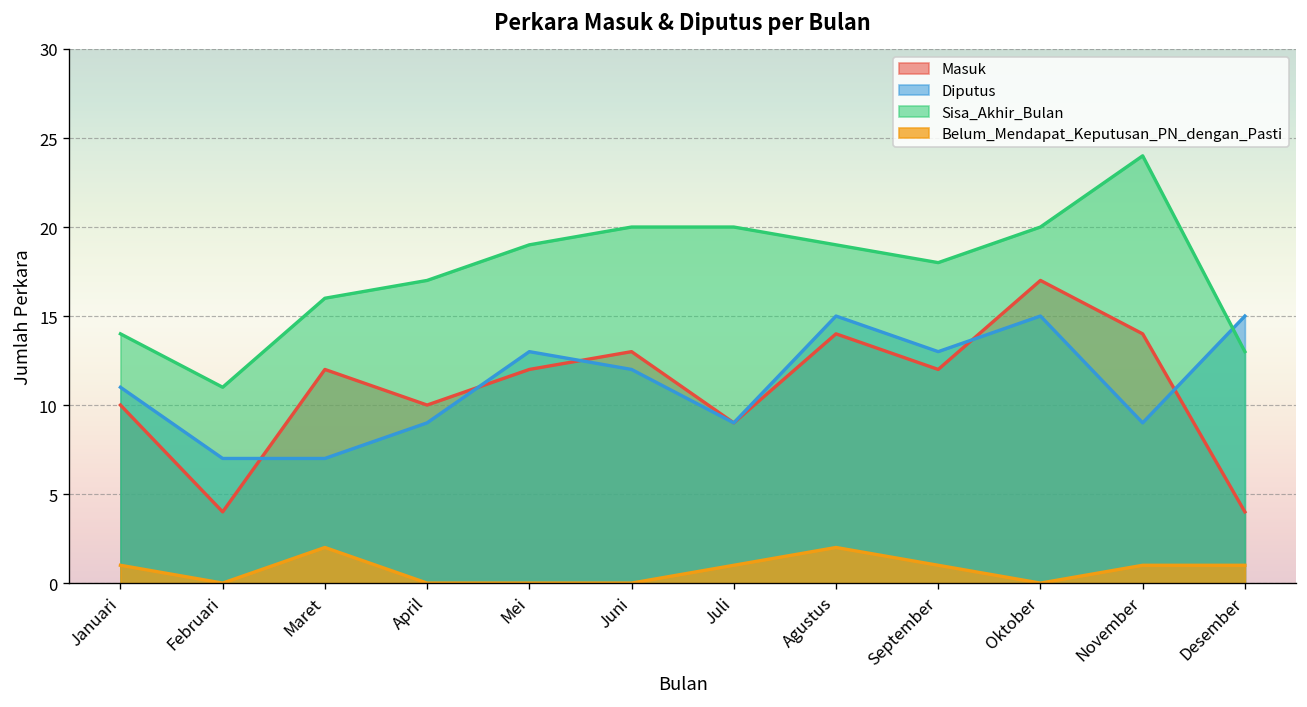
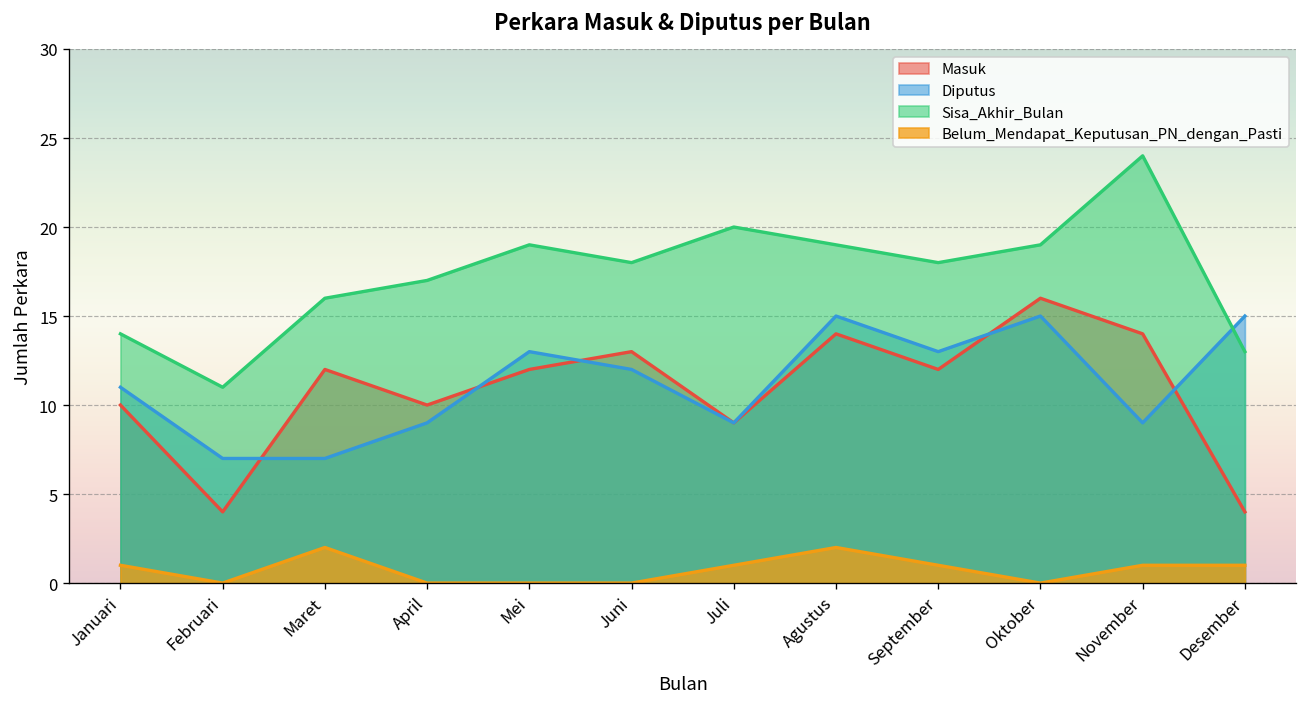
  {
    "Masuk": {
      "Januari": 10,
      "Februari": 4,
      "Maret": 12,
      "April": 10,
      "Mei": 12,
      "Juni": 13,
      "Agustus": 14,
      "September": 12,
-     "Oktober": 17,
+     "Oktober": 16,
      "November": 14,
      "Desember": 4
    },
    "Diputus": {
      "Januari": 11,
      "Februari": 7,
      "Maret": 7,
      "April": 9,
      "Mei": 13,
      "Juni": 12,
      "Agustus": 15,
      "September": 13,
      "Oktober": 15,
      "November": 9,
      "Desember": 15
    },
    "Sisa_Akhir_Bulan": {
      "Januari": 14,
      "Februari": 11,
      "Maret": 16,
      "April": 17,
      "Mei": 19,
-     "Juni": 20,
+     "Juni": 18,
      "Juli": 20,
      "Agustus": 19,
      "September": 18,
-     "Oktober": 20,
+     "Oktober": 19,
      "November": 24,
      "Desember": 13
    },
    "Belum_Mendapat_Keputusan_PN_dengan_Pasti": {
      "Januari": 1,
      "Februari": 0,
      "Maret": 2,
      "April": 0,
      "Mei": 0,
      "Juni": 0,
      "Juli": 1,
      "Agustus": 2,
      "September": 1,
      "Oktober": 0,
      "November": 1,
      "Desember": 1
    }
  }
